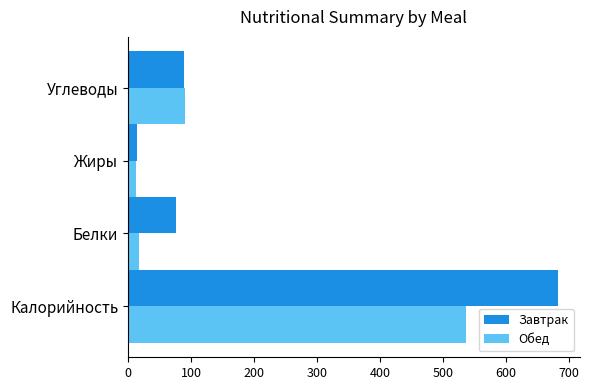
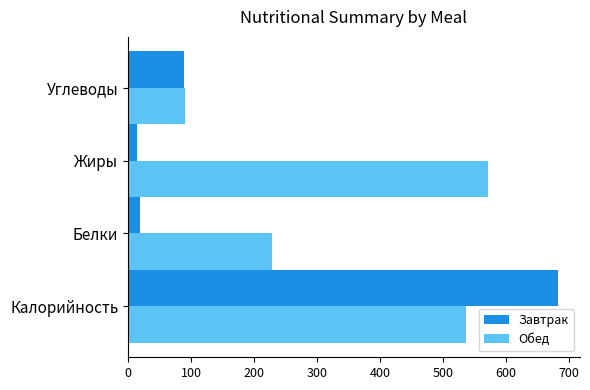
  {
    "Завтрак": {
      "Углеводы": 90,
      "Жиры": 10,
-     "Белки": 80,
+     "Белки": 20,
      "Калорийность": 680
    },
    "Обед": {
      "Углеводы": 90,
-     "Жиры": 10,
-     "Белки": 20,
+     "Жиры": 570,
+     "Белки": 230,
      "Калорийность": 540
    }
  }
